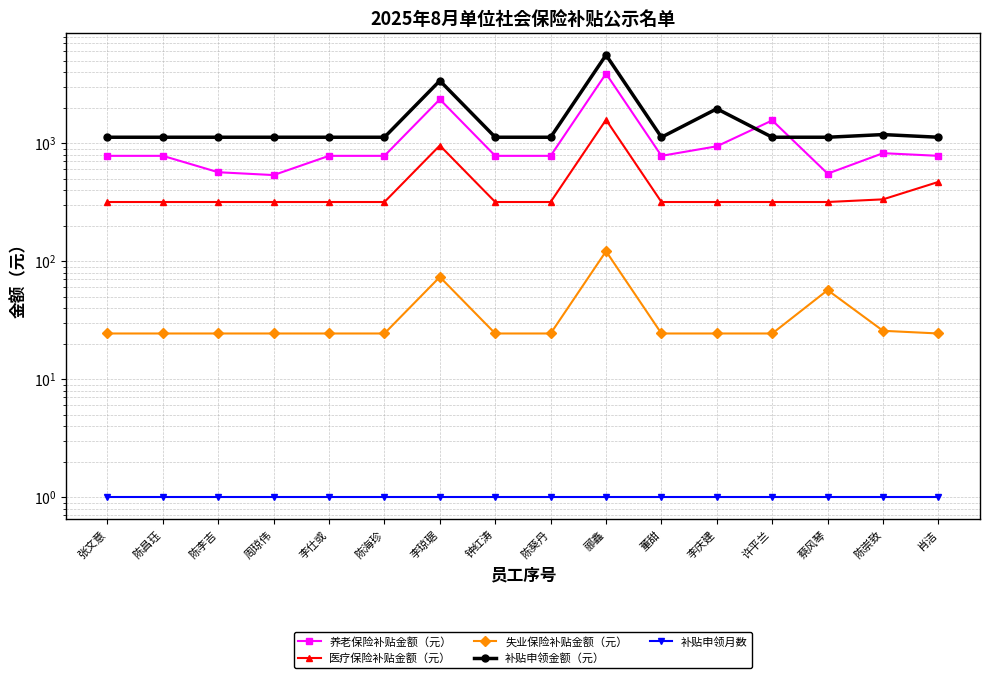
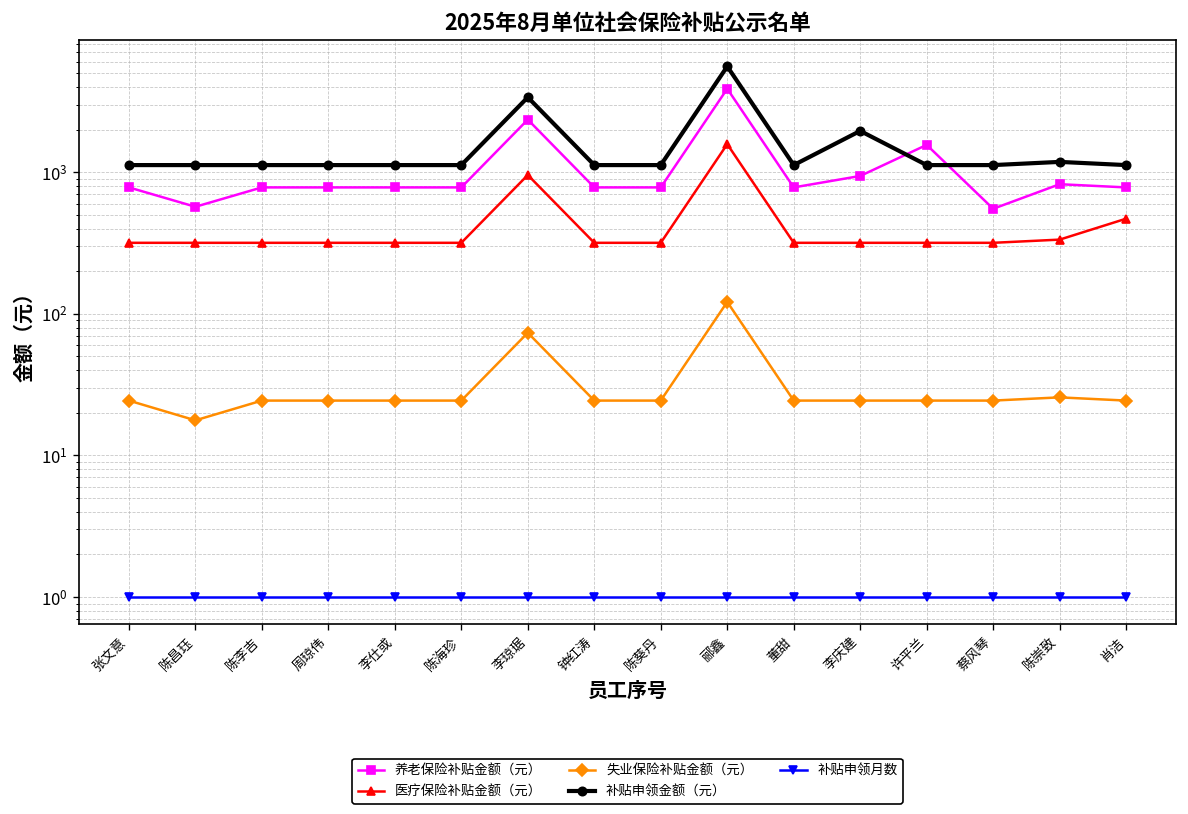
  {
    "养老保险补贴金额（元）": {
      "张文意": 800,
-     "陈昌珏": 800,
-     "陈李吉": 600,
-     "周琼伟": 500,
+     "陈昌珏": 600,
+     "陈李吉": 800,
+     "周琼伟": 800,
      "李仕或": 800,
      "陈海珍": 800,
      "李琼琚": 2400,
      "钟红涛": 800,
      "陈葵丹": 800,
      "郦鑫": 3900,
      "董甜": 800,
      "李庆建": 900,
      "许平兰": 1600,
      "蔡风琴": 600,
      "陈崇致": 800,
      "肖洁": 800
    },
    "医疗保险补贴金额（元）": {
      "张文意": 320,
      "陈昌珏": 320,
      "陈李吉": 320,
      "周琼伟": 320,
      "李仕或": 320,
      "陈海珍": 320,
      "李琼琚": 1000,
      "钟红涛": 320,
      "陈葵丹": 320,
      "郦鑫": 1600,
      "董甜": 320,
      "李庆建": 320,
      "许平兰": 320,
      "蔡风琴": 320,
      "陈崇致": 330,
      "肖洁": 470
    },
    "失业保险补贴金额（元）": {
      "张文意": 24,
-     "陈昌珏": 24,
+     "陈昌珏": 18,
      "陈李吉": 24,
      "周琼伟": 24,
      "李仕或": 24,
      "陈海珍": 24,
      "李琼琚": 70,
      "钟红涛": 24,
      "陈葵丹": 24,
      "郦鑫": 120,
      "董甜": 24,
      "李庆建": 24,
      "许平兰": 24,
-     "蔡风琴": 60,
+     "蔡风琴": 24,
      "陈崇致": 26,
      "肖洁": 24
    },
    "补贴申领金额（元）": {
      "张文意": 1100,
      "陈昌珏": 1100,
      "陈李吉": 1100,
      "周琼伟": 1100,
      "李仕或": 1100,
      "陈海珍": 1100,
      "李琼琚": 3400,
      "钟红涛": 1100,
      "陈葵丹": 1100,
      "郦鑫": 6000,
      "董甜": 1100,
      "李庆建": 2000,
      "许平兰": 1100,
      "蔡风琴": 1100,
      "陈崇致": 1200,
      "肖洁": 1100
    },
    "补贴申领月数": {
      "张文意": 1,
      "陈昌珏": 1,
      "陈李吉": 1,
      "周琼伟": 1,
      "李仕或": 1,
      "陈海珍": 1,
      "李琼琚": 1,
      "钟红涛": 1,
      "陈葵丹": 1,
      "郦鑫": 1,
      "董甜": 1,
      "李庆建": 1,
      "许平兰": 1,
      "蔡风琴": 1,
      "陈崇致": 1,
      "肖洁": 1
    }
  }
